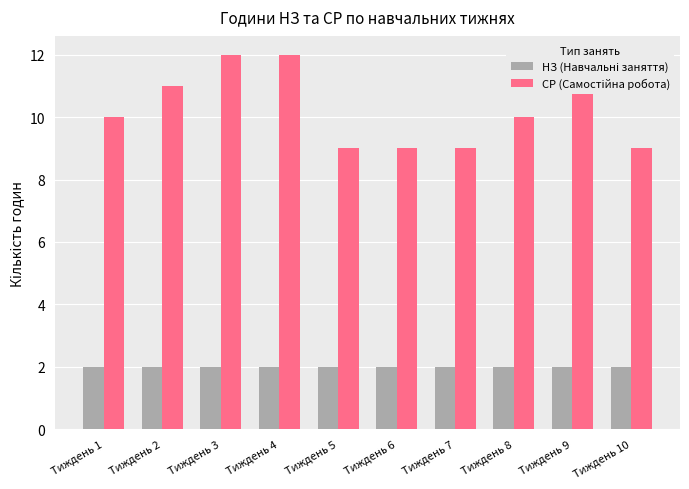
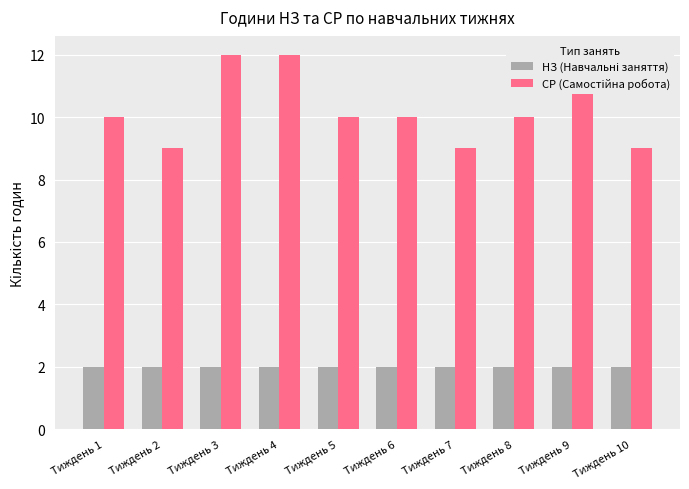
  {
    "НЗ (Навчальні заняття)": {
      "Тиждень 1": 2,
      "Тиждень 2": 2,
      "Тиждень 3": 2,
      "Тиждень 4": 2,
      "Тиждень 5": 2,
      "Тиждень 6": 2,
      "Тиждень 7": 2,
      "Тиждень 8": 2,
      "Тиждень 9": 2,
      "Тиждень 10": 2
    },
    "СР (Самостійна робота)": {
      "Тиждень 1": 10,
-     "Тиждень 2": 11,
+     "Тиждень 2": 9,
      "Тиждень 3": 12,
      "Тиждень 4": 12,
-     "Тиждень 5": 9,
-     "Тиждень 6": 9,
+     "Тиждень 5": 10,
+     "Тиждень 6": 10,
      "Тиждень 7": 9,
      "Тиждень 8": 10,
      "Тиждень 10": 9
    }
  }
